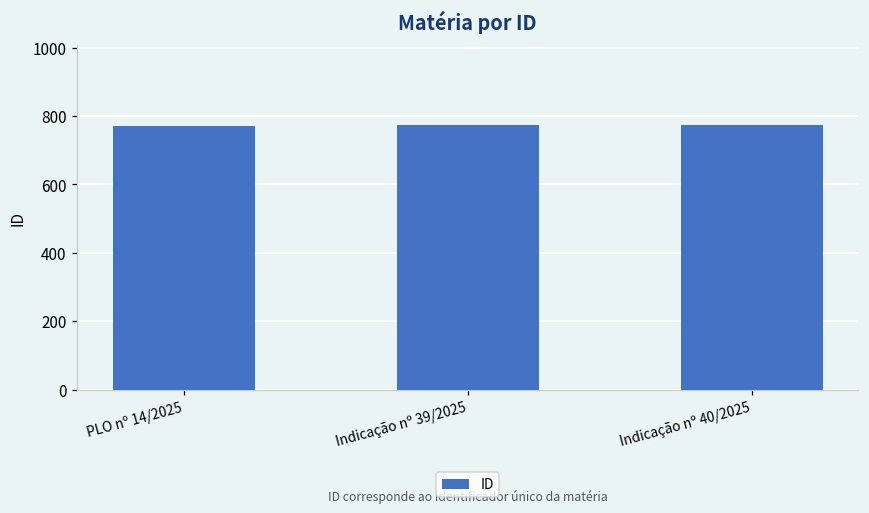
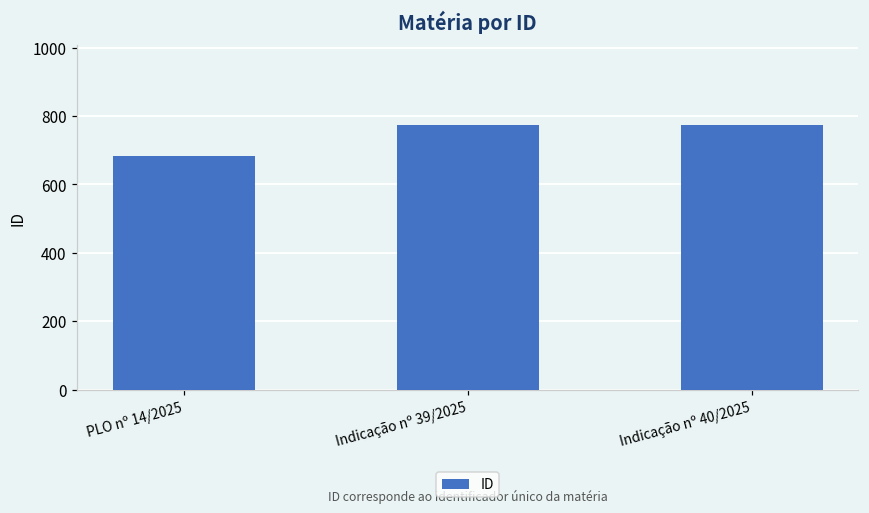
  {
-   "PLO nº 14/2025": 770,
+   "PLO nº 14/2025": 680,
    "Indicação nº 39/2025": 770,
    "Indicação nº 40/2025": 780
  }
